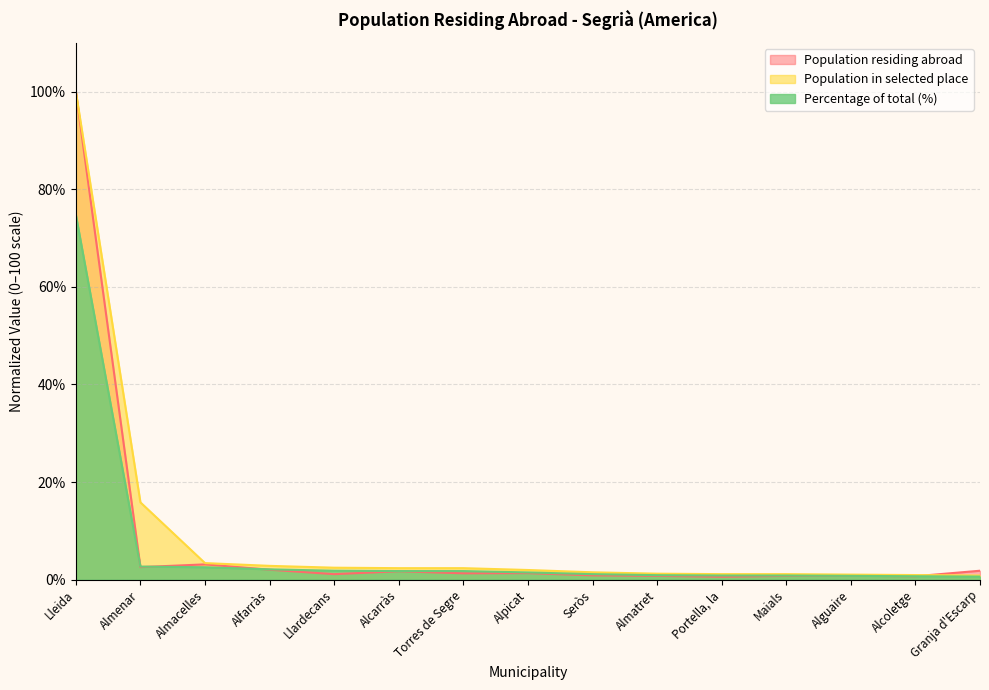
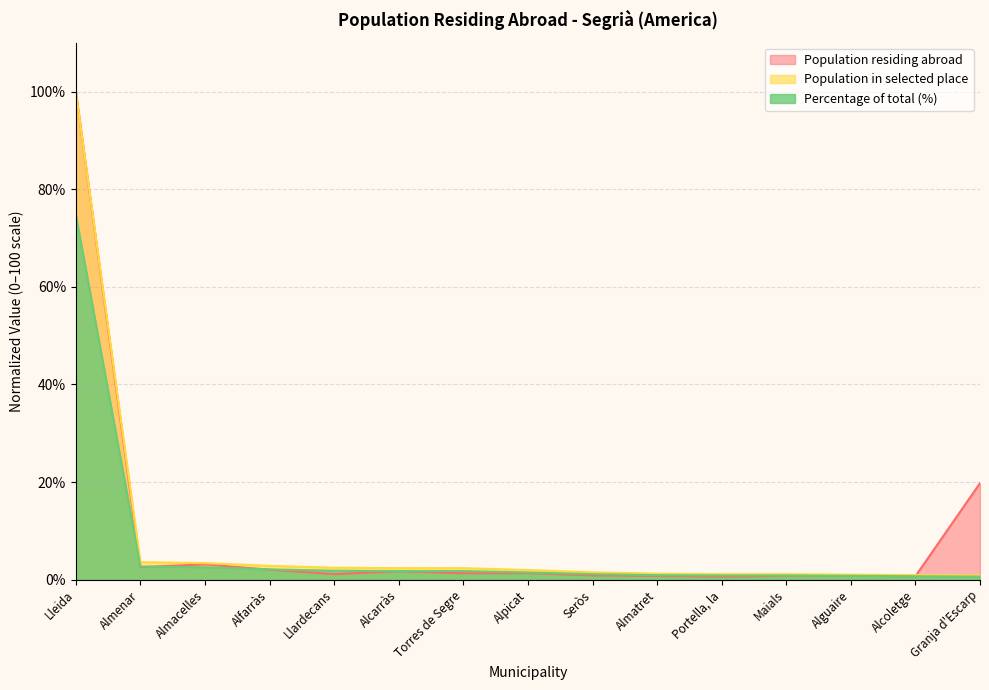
  {
    "Population residing abroad": {
      "Llardecans": "1%",
-     "Granja d'Escarp": "2%"
+     "Granja d'Escarp": "20%"
    },
    "Population in selected place": {
-     "Almenar": "16%",
+     "Almenar": "4%",
      "Alfarràs": "3%",
      "Llardecans": "2%",
      "Alcarràs": "2%",
      "Torres de Segre": "2%"
    },
    "Percentage of total (%)": {
      "Lleida": "75%",
      "Almacelles": "3%",
      "Llardecans": "2%"
    }
  }
